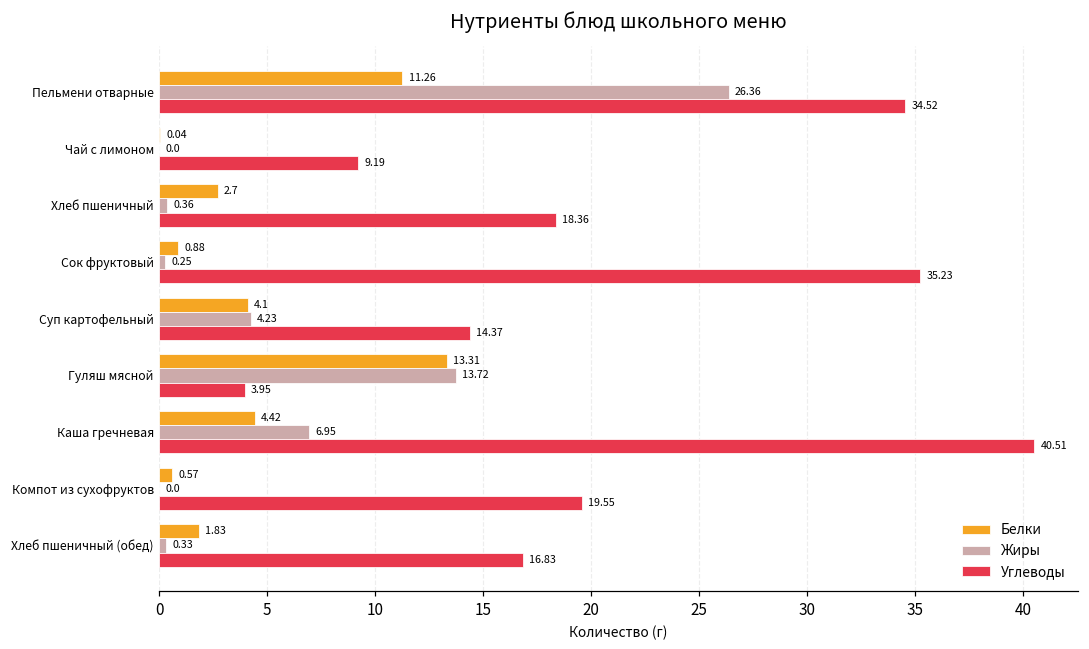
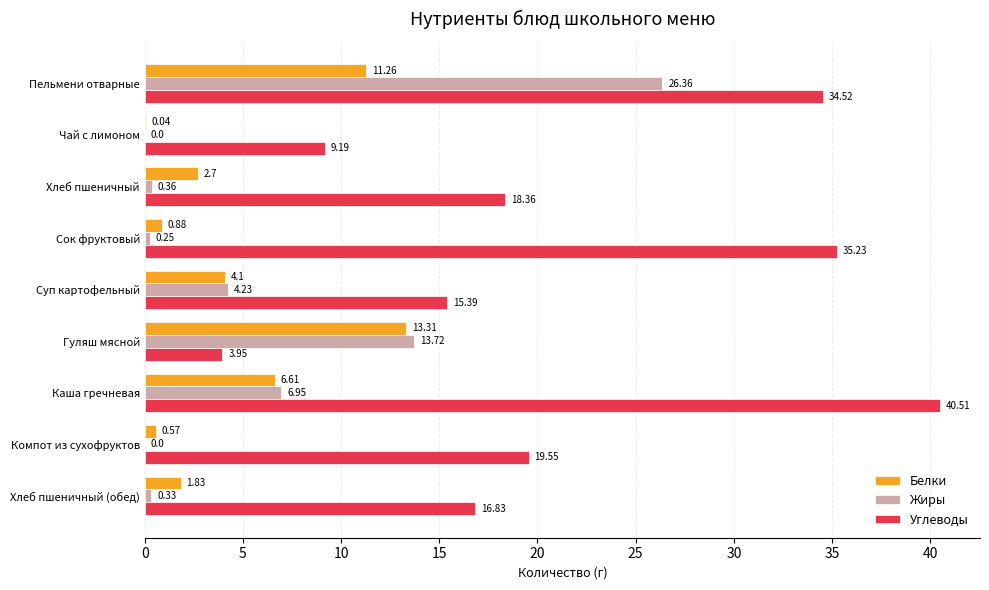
  {
    "Белки": {
      "Пельмени отварные": 11.26,
      "Чай с лимоном": 0.04,
      "Хлеб пшеничный": 2.7,
      "Сок фруктовый": 0.88,
      "Суп картофельный": 4.1,
      "Гуляш мясной": 13.31,
-     "Каша гречневая": 4.42,
+     "Каша гречневая": 6.61,
      "Компот из сухофруктов": 0.57,
      "Хлеб пшеничный (обед)": 1.83
    },
    "Жиры": {
      "Пельмени отварные": 26.36,
      "Чай с лимоном": 0.0,
      "Хлеб пшеничный": 0.36,
      "Сок фруктовый": 0.25,
      "Суп картофельный": 4.23,
      "Гуляш мясной": 13.72,
      "Каша гречневая": 6.95,
      "Компот из сухофруктов": 0.0,
      "Хлеб пшеничный (обед)": 0.33
    },
    "Углеводы": {
      "Пельмени отварные": 34.52,
      "Чай с лимоном": 9.19,
      "Хлеб пшеничный": 18.36,
      "Сок фруктовый": 35.23,
-     "Суп картофельный": 14.37,
+     "Суп картофельный": 15.39,
      "Гуляш мясной": 3.95,
      "Каша гречневая": 40.51,
      "Компот из сухофруктов": 19.55,
      "Хлеб пшеничный (обед)": 16.83
    }
  }
